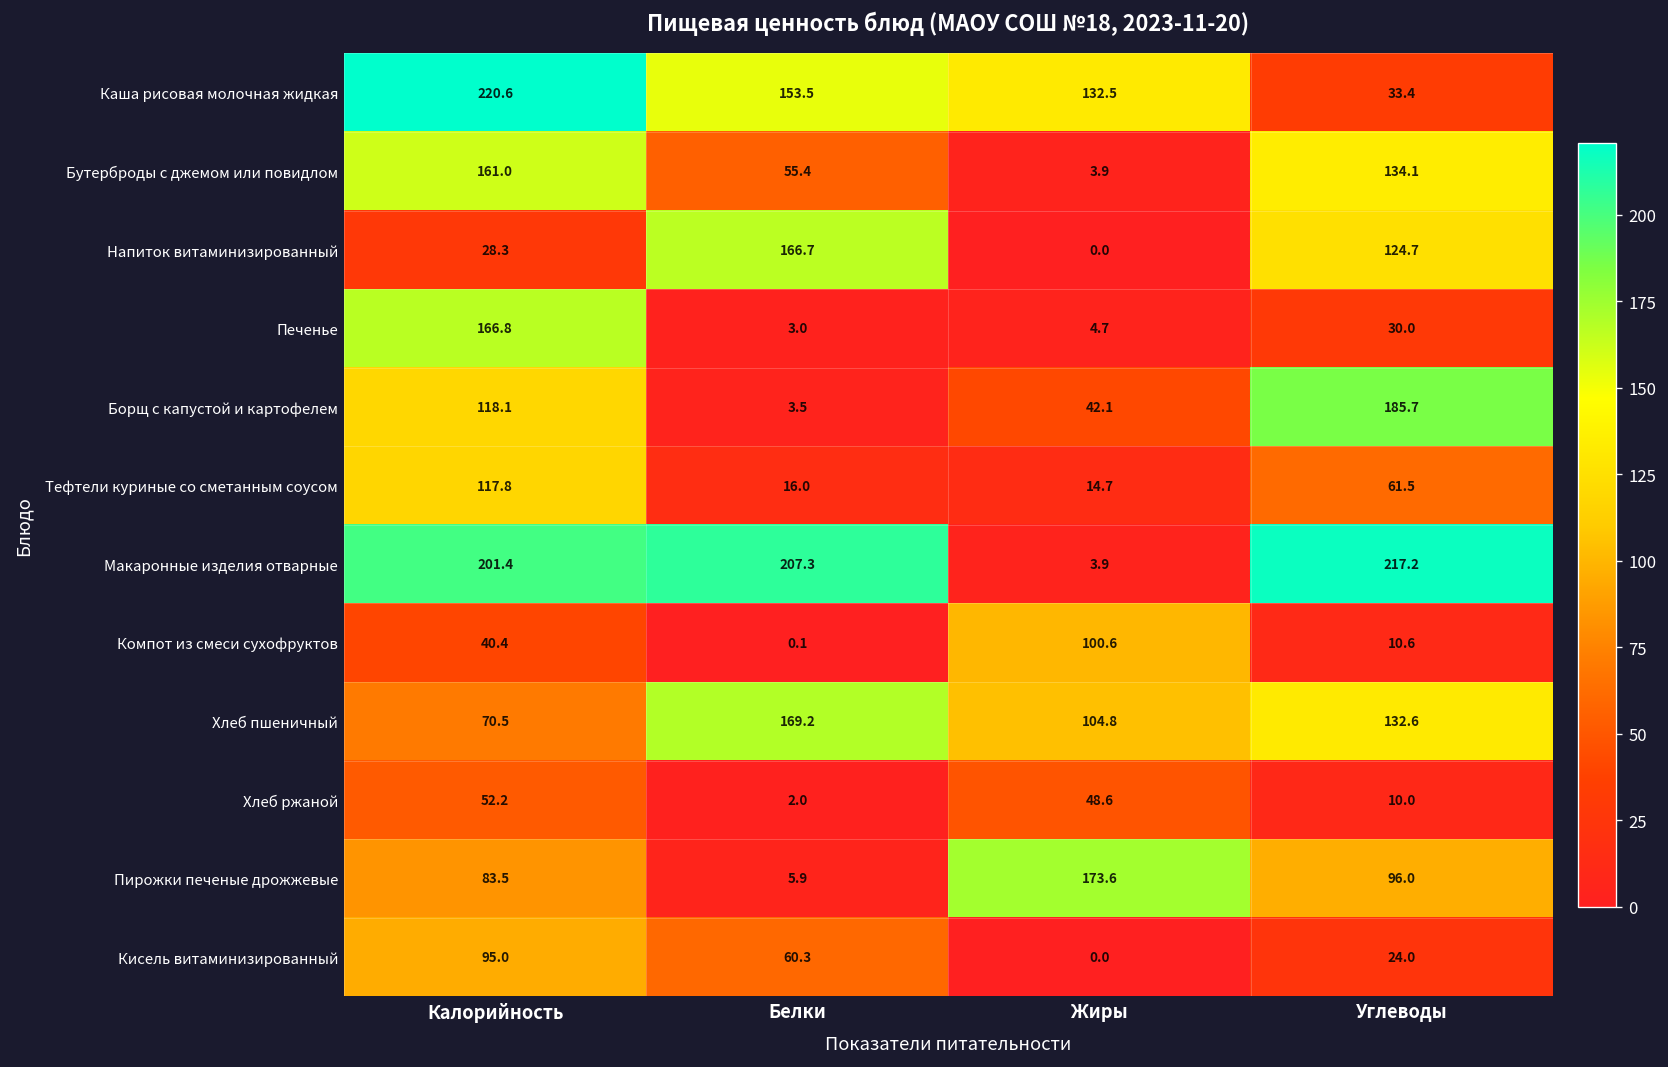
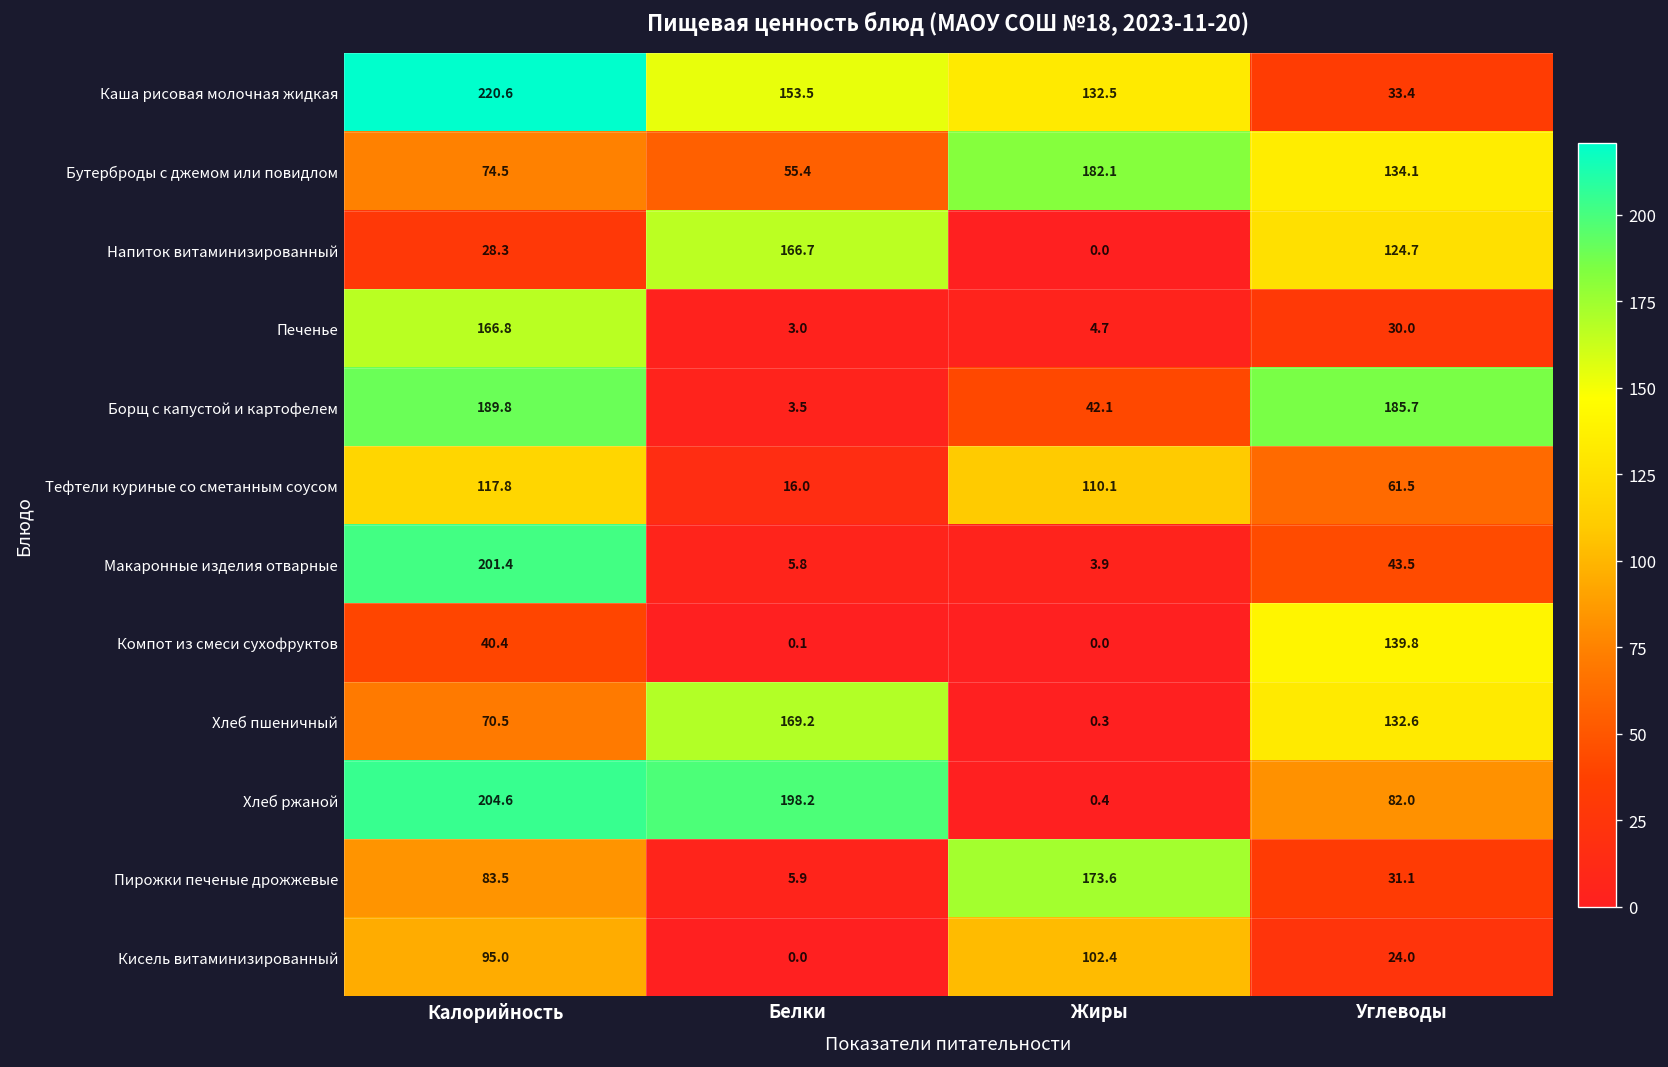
  {
    "Каша рисовая молочная жидкая": {
      "Калорийность": 220.6,
      "Белки": 153.5,
      "Жиры": 132.5,
      "Углеводы": 33.4
    },
    "Бутерброды с джемом или повидлом": {
-     "Калорийность": 161.0,
+     "Калорийность": 74.5,
      "Белки": 55.4,
-     "Жиры": 3.9,
+     "Жиры": 182.1,
      "Углеводы": 134.1
    },
    "Напиток витаминизированный": {
      "Калорийность": 28.3,
      "Белки": 166.7,
      "Жиры": 0.0,
      "Углеводы": 124.7
    },
    "Печенье": {
      "Калорийность": 166.8,
      "Белки": 3.0,
      "Жиры": 4.7,
      "Углеводы": 30.0
    },
    "Борщ с капустой и картофелем": {
-     "Калорийность": 118.1,
+     "Калорийность": 189.8,
      "Белки": 3.5,
      "Жиры": 42.1,
      "Углеводы": 185.7
    },
    "Тефтели куриные со сметанным соусом": {
      "Калорийность": 117.8,
      "Белки": 16.0,
-     "Жиры": 14.7,
+     "Жиры": 110.1,
      "Углеводы": 61.5
    },
    "Макаронные изделия отварные": {
      "Калорийность": 201.4,
-     "Белки": 207.3,
+     "Белки": 5.8,
      "Жиры": 3.9,
-     "Углеводы": 217.2
+     "Углеводы": 43.5
    },
    "Компот из смеси сухофруктов": {
      "Калорийность": 40.4,
      "Белки": 0.1,
-     "Жиры": 100.6,
-     "Углеводы": 10.6
+     "Жиры": 0.0,
+     "Углеводы": 139.8
    },
    "Хлеб пшеничный": {
      "Калорийность": 70.5,
      "Белки": 169.2,
-     "Жиры": 104.8,
+     "Жиры": 0.3,
      "Углеводы": 132.6
    },
    "Хлеб ржаной": {
-     "Калорийность": 52.2,
-     "Белки": 2.0,
-     "Жиры": 48.6,
-     "Углеводы": 10.0
+     "Калорийность": 204.6,
+     "Белки": 198.2,
+     "Жиры": 0.4,
+     "Углеводы": 82.0
    },
    "Пирожки печеные дрожжевые": {
      "Калорийность": 83.5,
      "Белки": 5.9,
      "Жиры": 173.6,
-     "Углеводы": 96.0
+     "Углеводы": 31.1
    },
    "Кисель витаминизированный": {
      "Калорийность": 95.0,
-     "Белки": 60.3,
-     "Жиры": 0.0,
+     "Белки": 0.0,
+     "Жиры": 102.4,
      "Углеводы": 24.0
    }
  }
